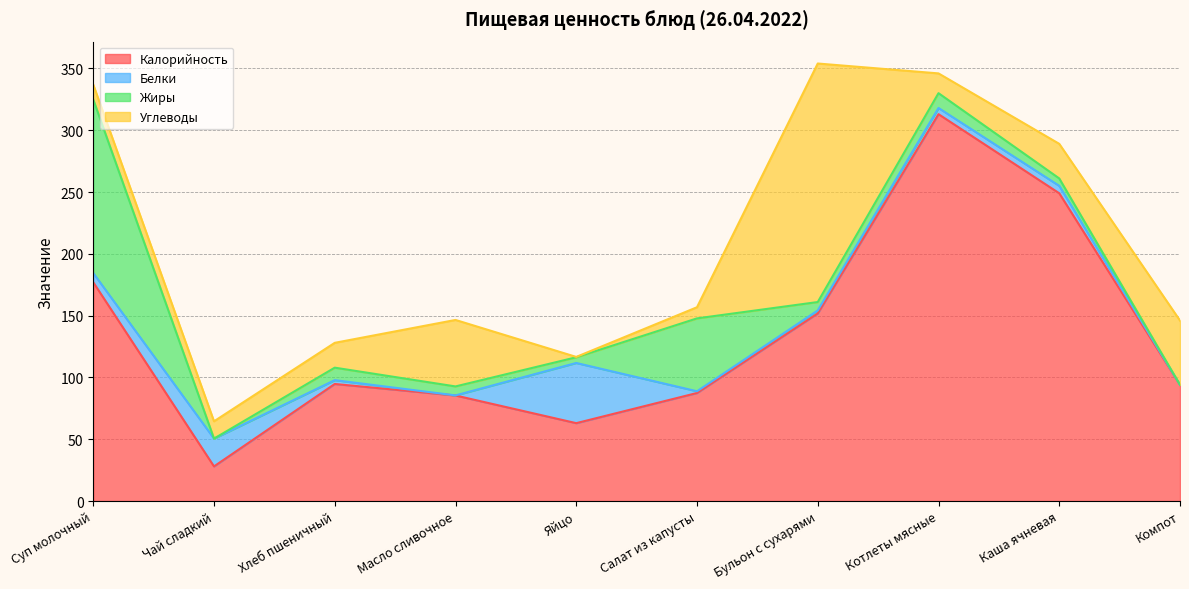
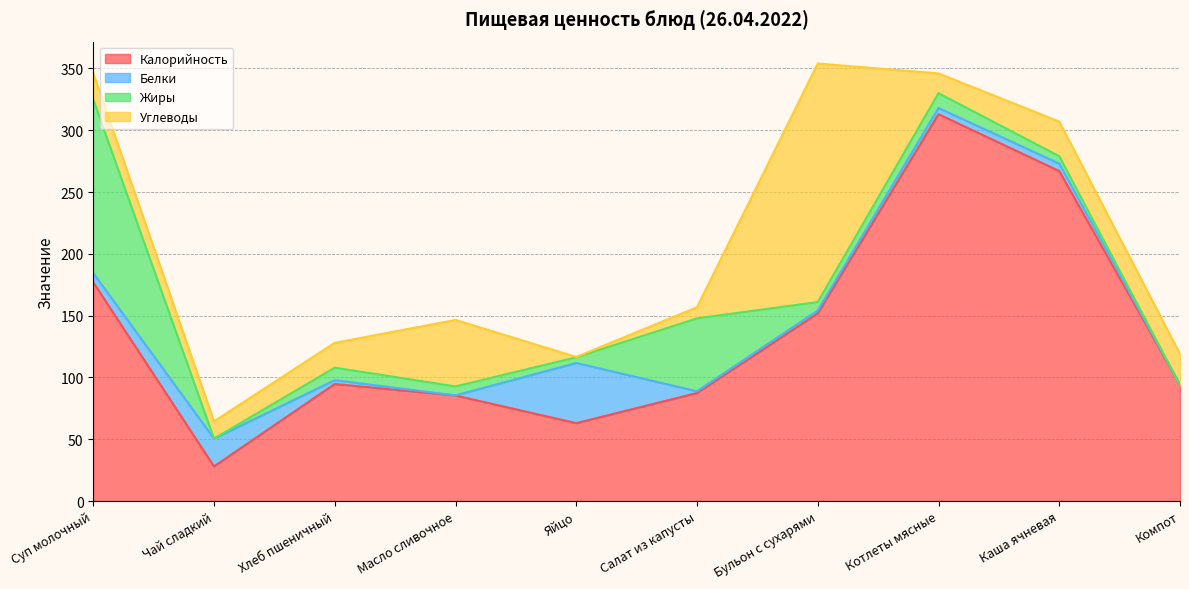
  {
    "Калорийность": {
      "Суп молочный": 177,
      "Чай сладкий": 28,
      "Хлеб пшеничный": 95,
      "Яйцо": 63,
      "Бульон с сухарями": 152,
      "Котлеты мясные": 313,
-     "Каша ячневая": 249
+     "Каша ячневая": 267
    },
    "Белки": {
      "Суп молочный": 7,
      "Хлеб пшеничный": 3,
      "Яйцо": 49,
      "Бульон с сухарями": 2,
      "Котлеты мясные": 5,
      "Каша ячневая": 6
    },
    "Жиры": {
      "Суп молочный": 140,
      "Хлеб пшеничный": 10,
      "Масло сливочное": 7,
      "Салат из капусты": 59,
      "Бульон с сухарями": 7,
      "Котлеты мясные": 12,
      "Каша ячневая": 6
    },
    "Углеводы": {
-     "Суп молочный": 12,
+     "Суп молочный": 21,
      "Чай сладкий": 14,
      "Хлеб пшеничный": 20,
      "Масло сливочное": 54,
      "Салат из капусты": 9,
      "Бульон с сухарями": 193,
      "Котлеты мясные": 16,
      "Каша ячневая": 28,
-     "Компот": 52
+     "Компот": 25
    }
  }
